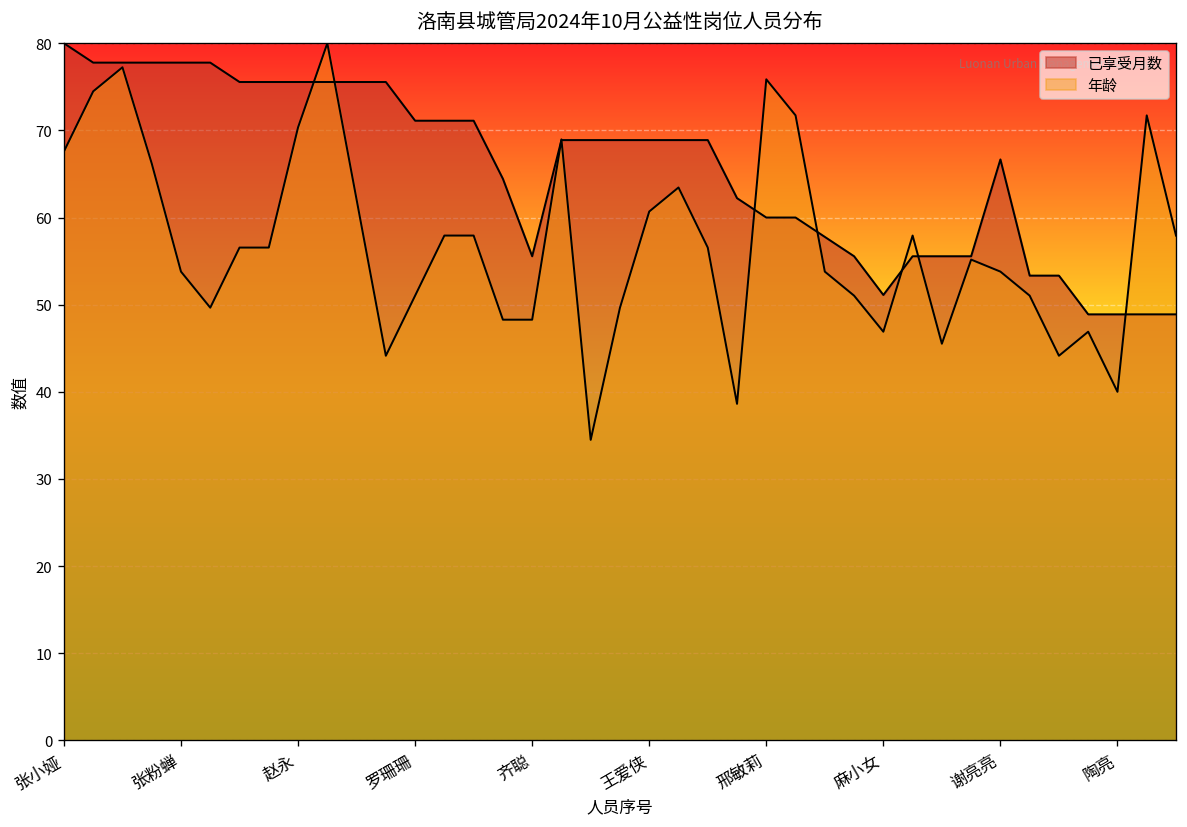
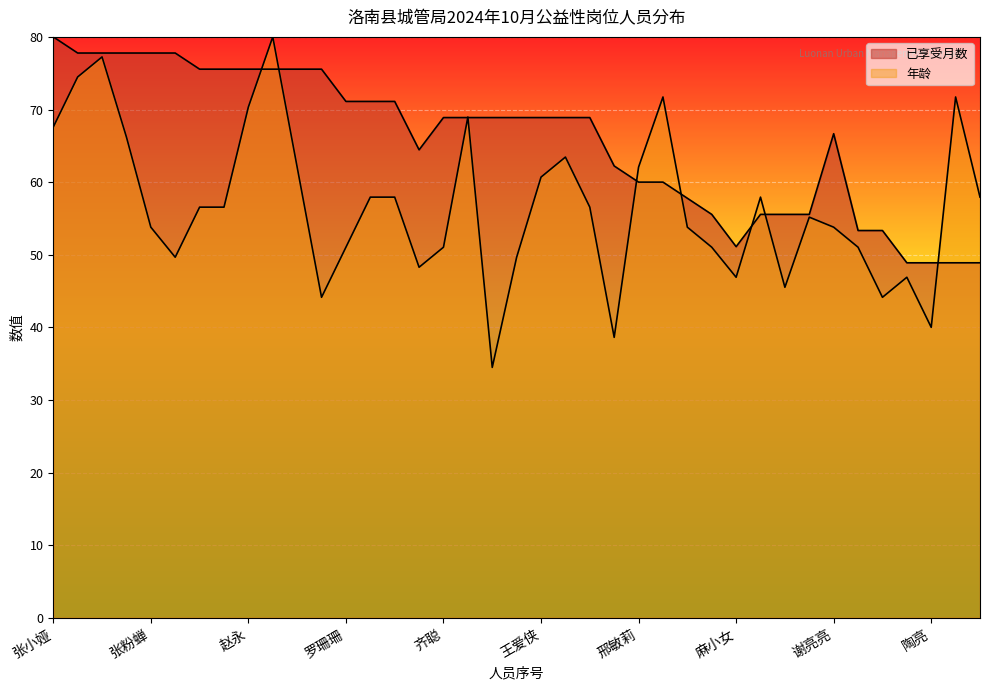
  {
    "已享受月数": {
      "张小娅": 80,
      "张粉蝉": 78,
      "赵永": 76,
      "罗珊珊": 71,
-     "齐聪": 56,
+     "齐聪": 69,
      "王爱侠": 69,
      "邢敏莉": 60,
      "麻小女": 51,
      "谢亮亮": 67,
      "陶亮": 49
    },
    "年龄": {
      "张小娅": 68,
      "张粉蝉": 54,
      "赵永": 70,
      "罗珊珊": 51,
-     "齐聪": 48,
+     "齐聪": 51,
      "王爱侠": 61,
-     "邢敏莉": 76,
+     "邢敏莉": 62,
      "麻小女": 47,
      "谢亮亮": 54,
      "陶亮": 40
    }
  }
